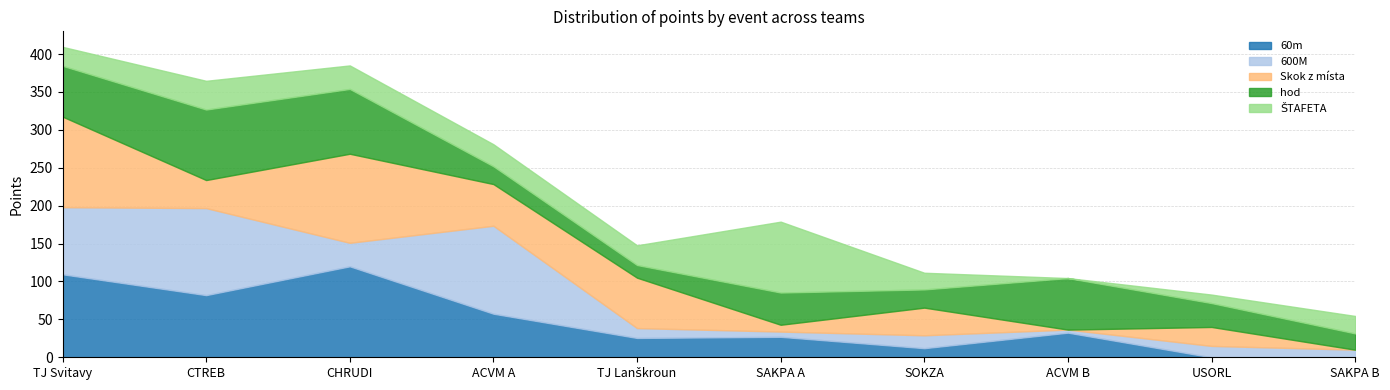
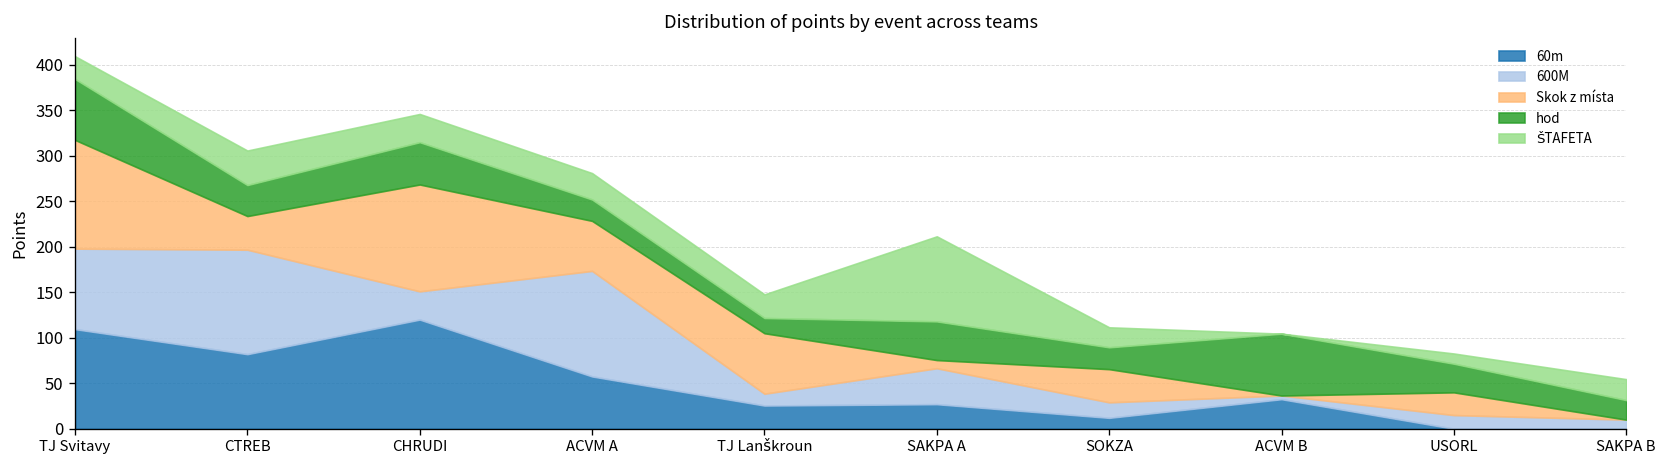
  {
    "60m": {
      "TJ Svitavy": 110,
      "CTREB": 80,
      "CHRUDI": 120,
      "ACVM A": 60,
      "TJ Lanškroun": 30,
      "SAKPA A": 30,
      "SOKZA": 10,
      "ACVM B": 30,
      "USORL": 0,
      "SAKPA B": 0
    },
    "600M": {
      "TJ Svitavy": 90,
      "CTREB": 110,
      "CHRUDI": 30,
      "ACVM A": 120,
      "TJ Lanškroun": 10,
-     "SAKPA A": 10,
+     "SAKPA A": 40,
      "SOKZA": 20,
      "USORL": 20
    },
    "Skok z místa": {
      "TJ Svitavy": 120,
      "CTREB": 40,
      "CHRUDI": 120,
      "ACVM A": 60,
      "TJ Lanškroun": 70,
      "SAKPA A": 10,
      "SOKZA": 40,
      "USORL": 30
    },
    "hod": {
      "TJ Svitavy": 70,
-     "CTREB": 90,
-     "CHRUDI": 90,
+     "CTREB": 30,
+     "CHRUDI": 50,
      "ACVM A": 20,
      "TJ Lanškroun": 20,
      "SAKPA A": 40,
      "SOKZA": 20,
      "USORL": 30,
      "SAKPA B": 20
    },
    "ŠTAFETA": {
      "TJ Svitavy": 30,
      "CTREB": 40,
      "CHRUDI": 30,
      "ACVM A": 30,
      "TJ Lanškroun": 30,
      "SAKPA A": 90,
      "SOKZA": 20,
      "USORL": 10,
      "SAKPA B": 20
    }
  }
